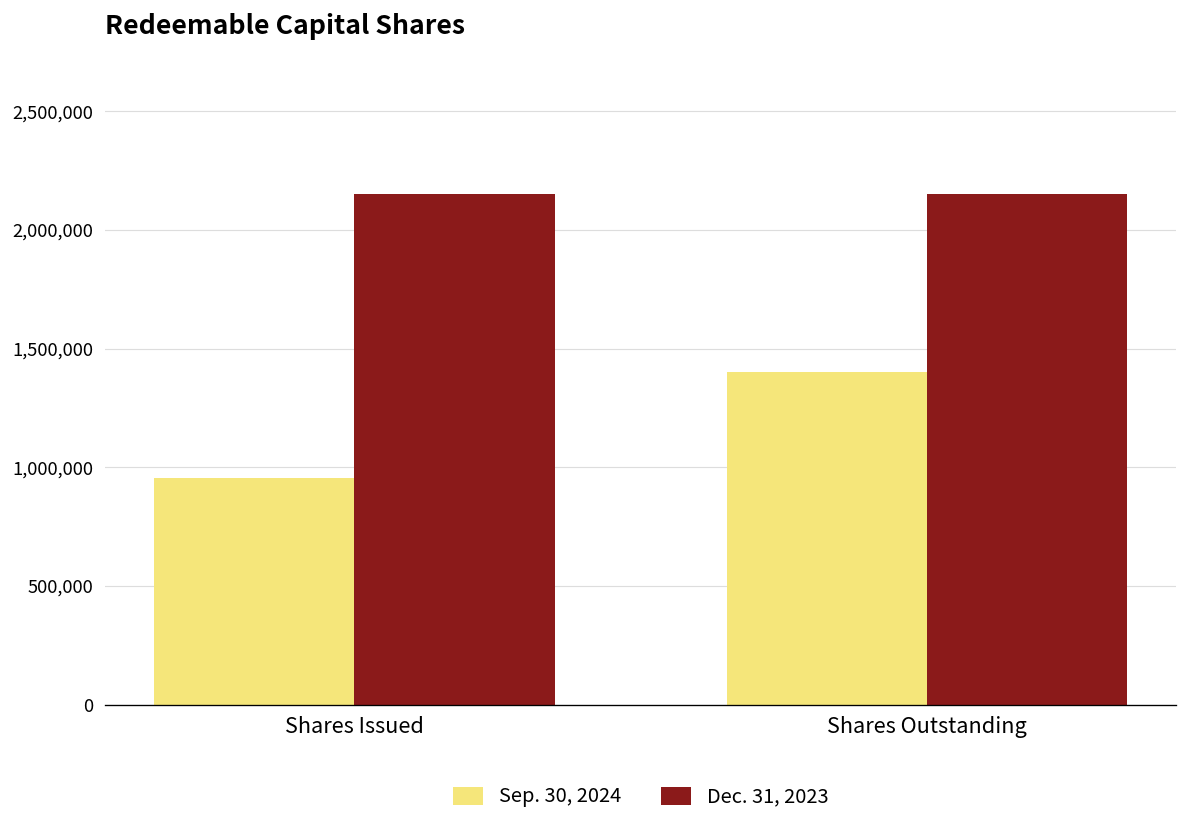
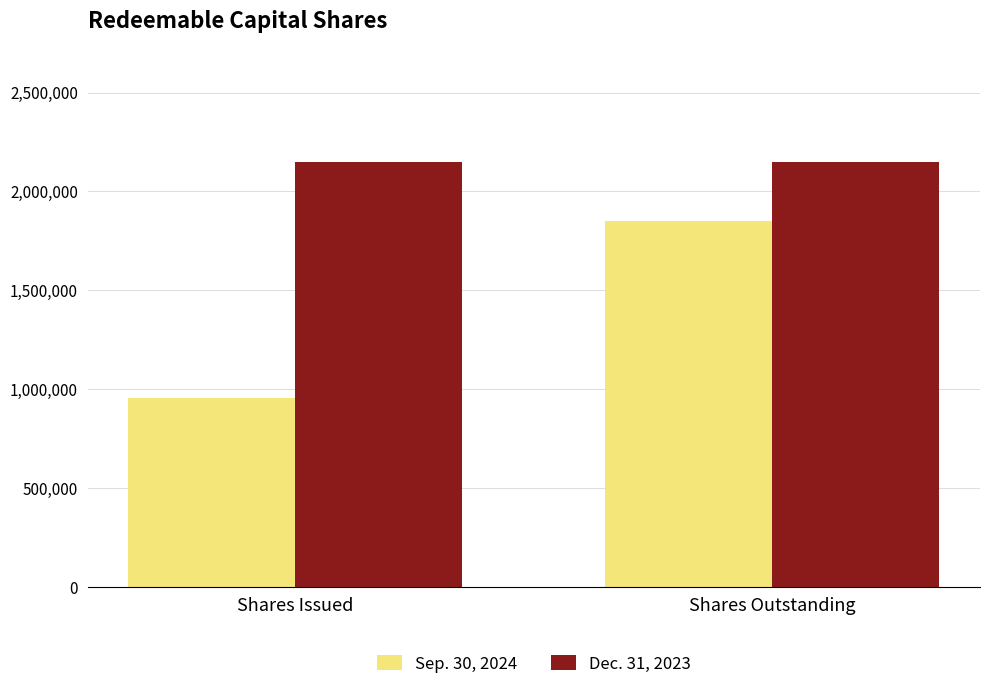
  {
    "Sep. 30, 2024": {
      "Shares Issued": "960,000",
-     "Shares Outstanding": "1,400,000"
+     "Shares Outstanding": "1,850,000"
    },
    "Dec. 31, 2023": {
      "Shares Issued": "2,150,000",
      "Shares Outstanding": "2,150,000"
    }
  }
